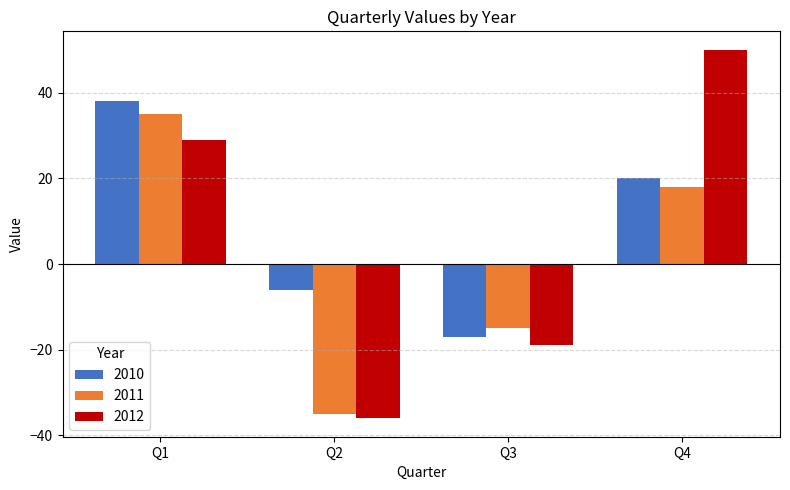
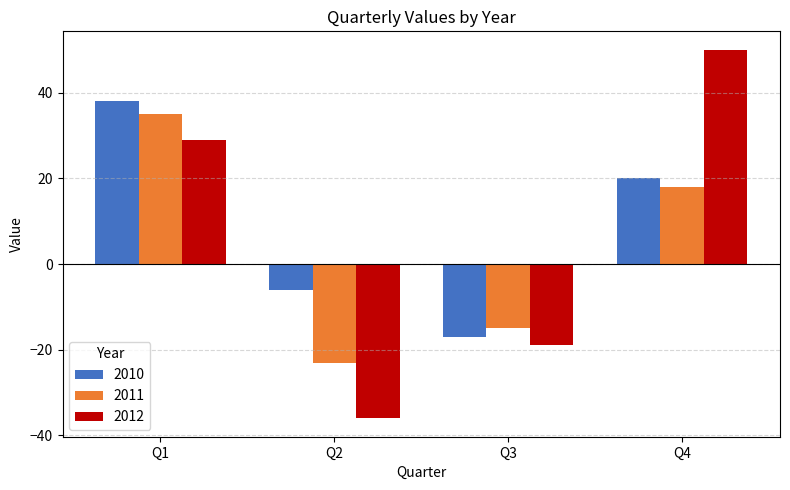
  {
    "2010": {
      "Q1": 38,
      "Q2": -6,
      "Q3": -17,
      "Q4": 20
    },
    "2011": {
      "Q1": 35,
-     "Q2": -35,
+     "Q2": -23,
      "Q3": -15,
      "Q4": 18
    },
    "2012": {
      "Q1": 29,
      "Q2": -36,
      "Q3": -19,
      "Q4": 50
    }
  }
